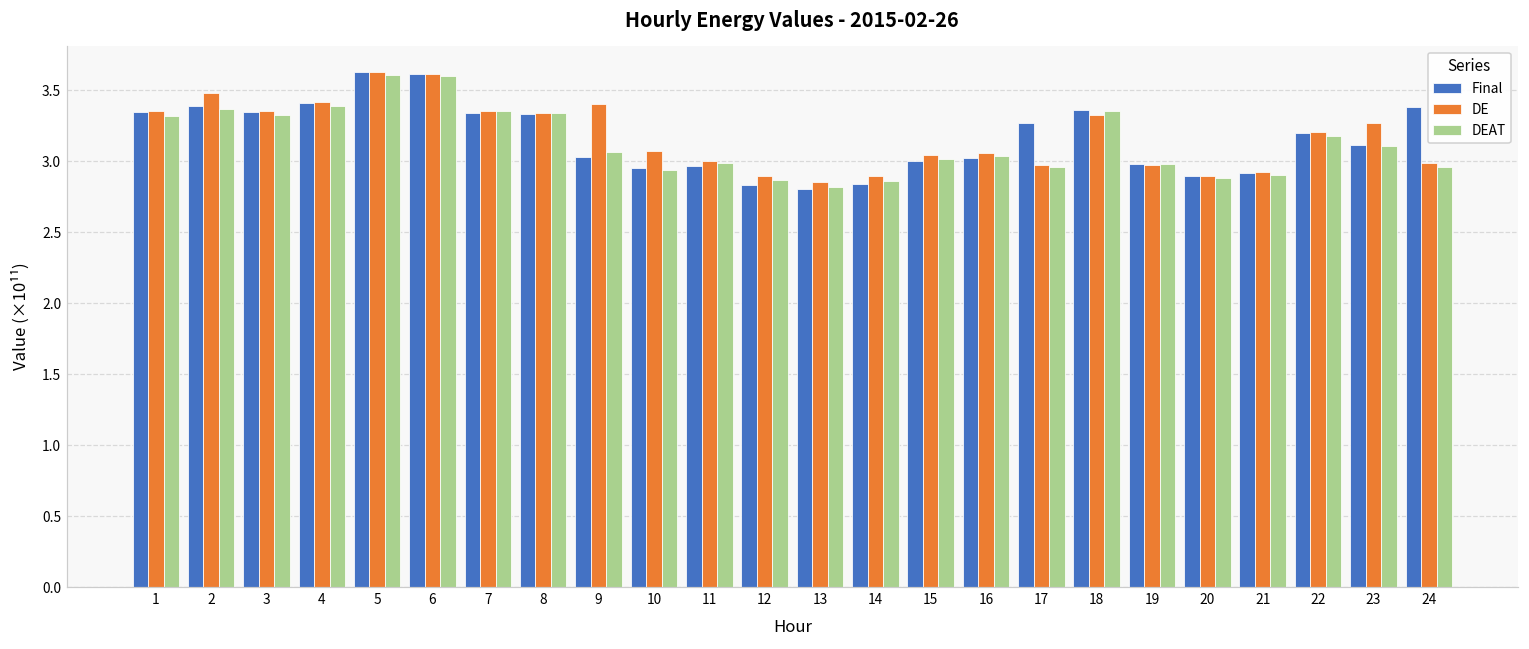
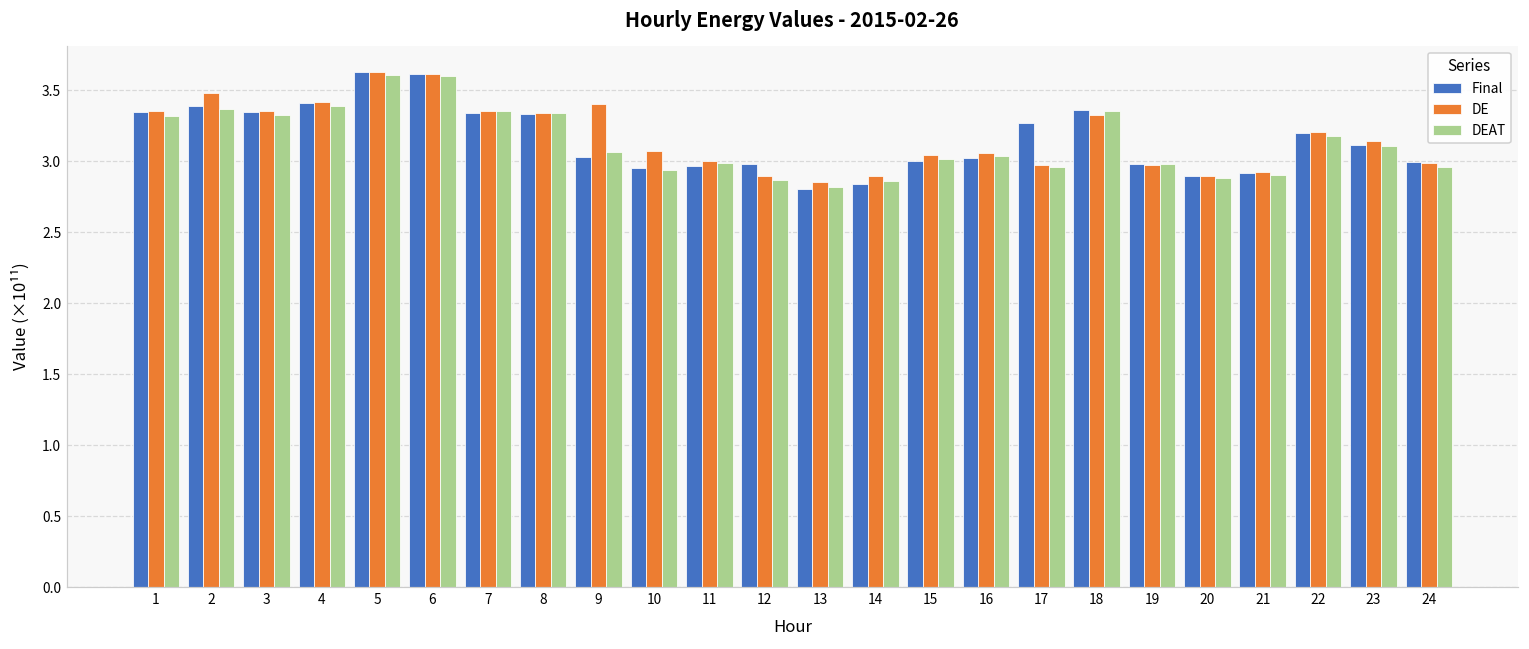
  {
    "Final": {
      "1": 3.34,
      "2": 3.39,
      "3": 3.35,
      "4": 3.41,
      "5": 3.62,
      "6": 3.61,
      "7": 3.34,
      "8": 3.33,
      "9": 3.03,
      "10": 2.95,
      "11": 2.96,
-     "12": 2.83,
+     "12": 2.98,
      "13": 2.80,
      "14": 2.84,
      "15": 3.00,
      "16": 3.02,
      "17": 3.27,
      "18": 3.36,
      "19": 2.98,
      "20": 2.89,
      "21": 2.92,
      "22": 3.20,
      "23": 3.11,
-     "24": 3.38
+     "24": 2.99
    },
    "DE": {
      "1": 3.35,
      "2": 3.48,
      "3": 3.36,
      "4": 3.42,
      "5": 3.63,
      "6": 3.62,
      "7": 3.35,
      "8": 3.33,
      "9": 3.40,
      "10": 3.07,
      "11": 3.00,
      "12": 2.89,
      "13": 2.85,
      "14": 2.89,
      "15": 3.05,
      "16": 3.06,
      "17": 2.97,
      "18": 3.32,
      "19": 2.97,
      "20": 2.89,
      "21": 2.92,
      "22": 3.20,
-     "23": 3.27,
+     "23": 3.14,
      "24": 2.99
    },
    "DEAT": {
      "1": 3.32,
      "2": 3.36,
      "3": 3.32,
      "4": 3.39,
      "5": 3.61,
      "6": 3.60,
      "7": 3.35,
      "8": 3.34,
      "9": 3.06,
      "10": 2.94,
      "11": 2.98,
      "12": 2.87,
      "13": 2.81,
      "14": 2.86,
      "15": 3.01,
      "16": 3.04,
      "17": 2.96,
      "18": 3.35,
      "19": 2.98,
      "20": 2.88,
      "21": 2.90,
      "22": 3.18,
      "23": 3.11,
      "24": 2.96
    }
  }
